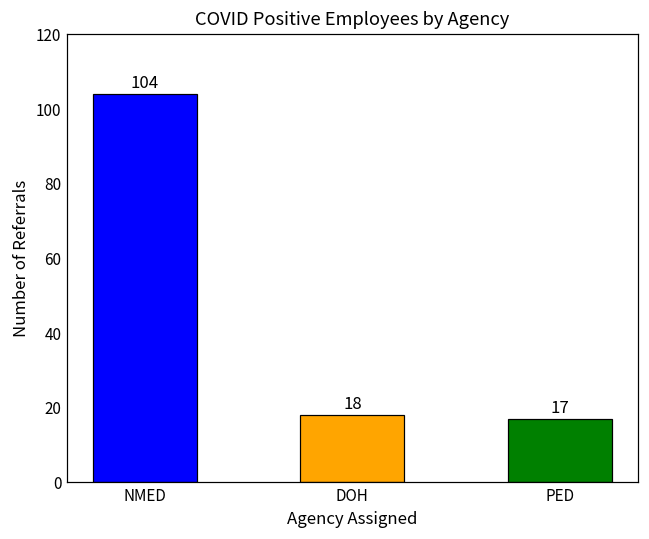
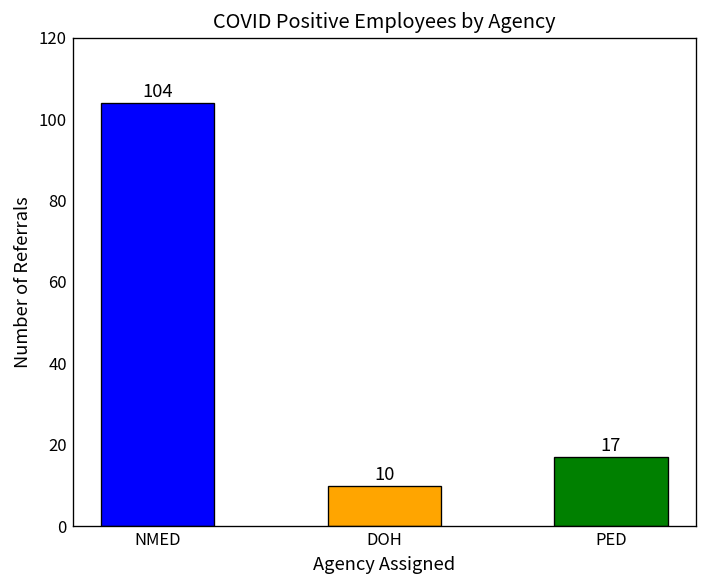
  {
    "NMED": 104,
-   "DOH": 18,
+   "DOH": 10,
    "PED": 17
  }
